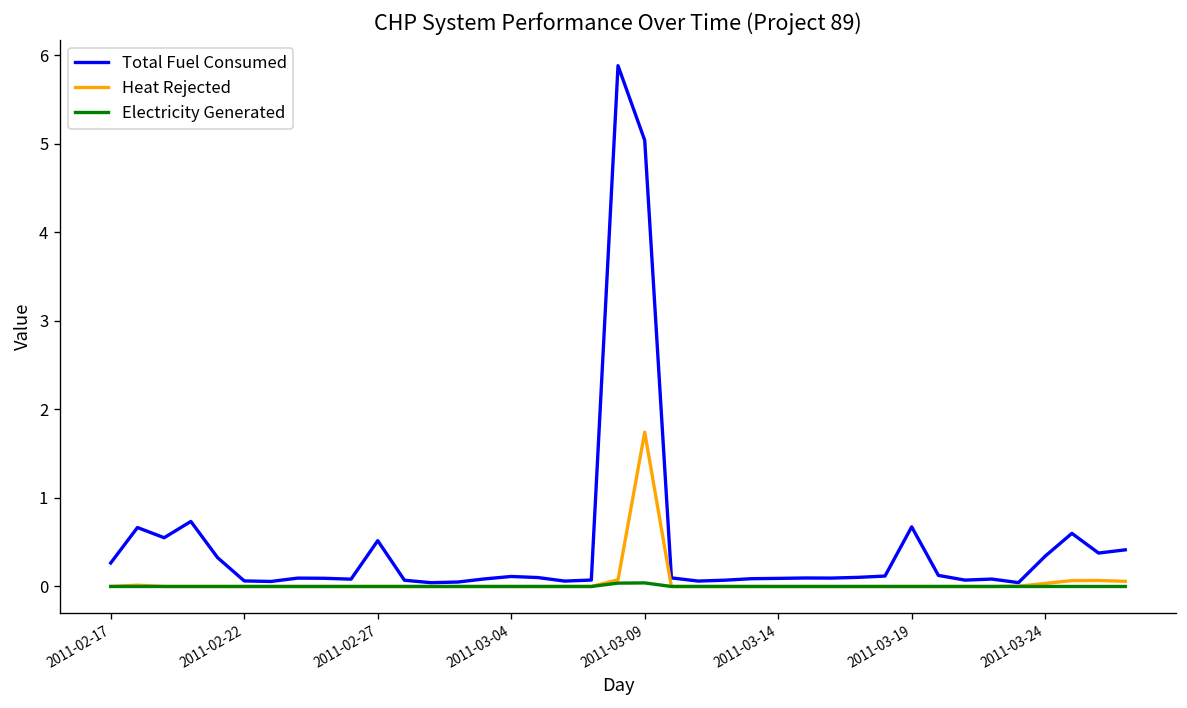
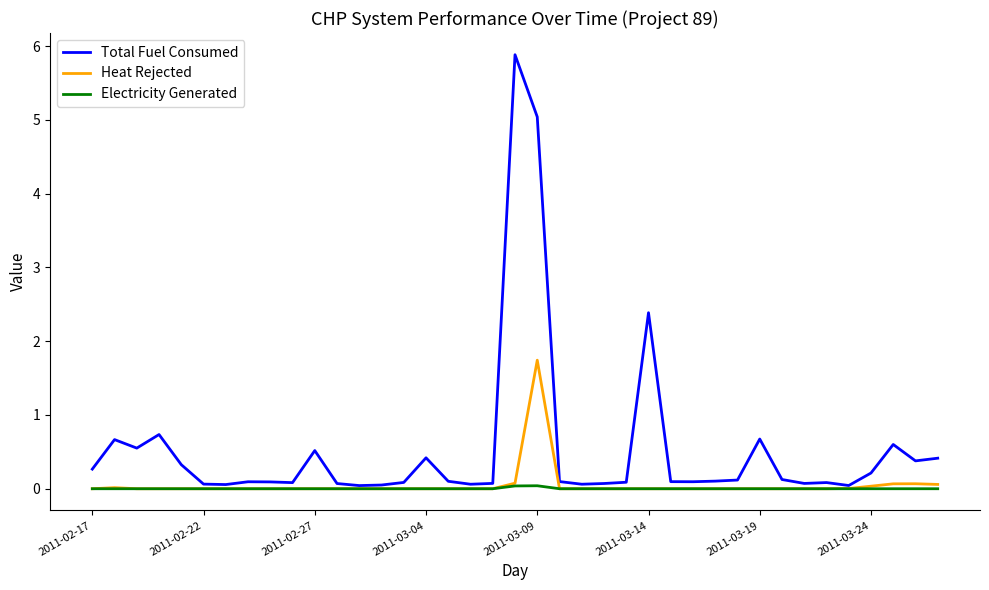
  {
    "Total Fuel Consumed": {
      "2011-02-17": 0.3,
      "2011-02-22": 0.1,
      "2011-02-27": 0.5,
-     "2011-03-04": 0.1,
+     "2011-03-04": 0.4,
      "2011-03-09": 5.0,
-     "2011-03-14": 0.1,
+     "2011-03-14": 2.4,
      "2011-03-19": 0.7,
-     "2011-03-24": 0.3
+     "2011-03-24": 0.2
    },
    "Heat Rejected": {
      "2011-03-09": 1.7
    },
    "Electricity Generated": {
      "2011-03-09": 0.0
    }
  }
